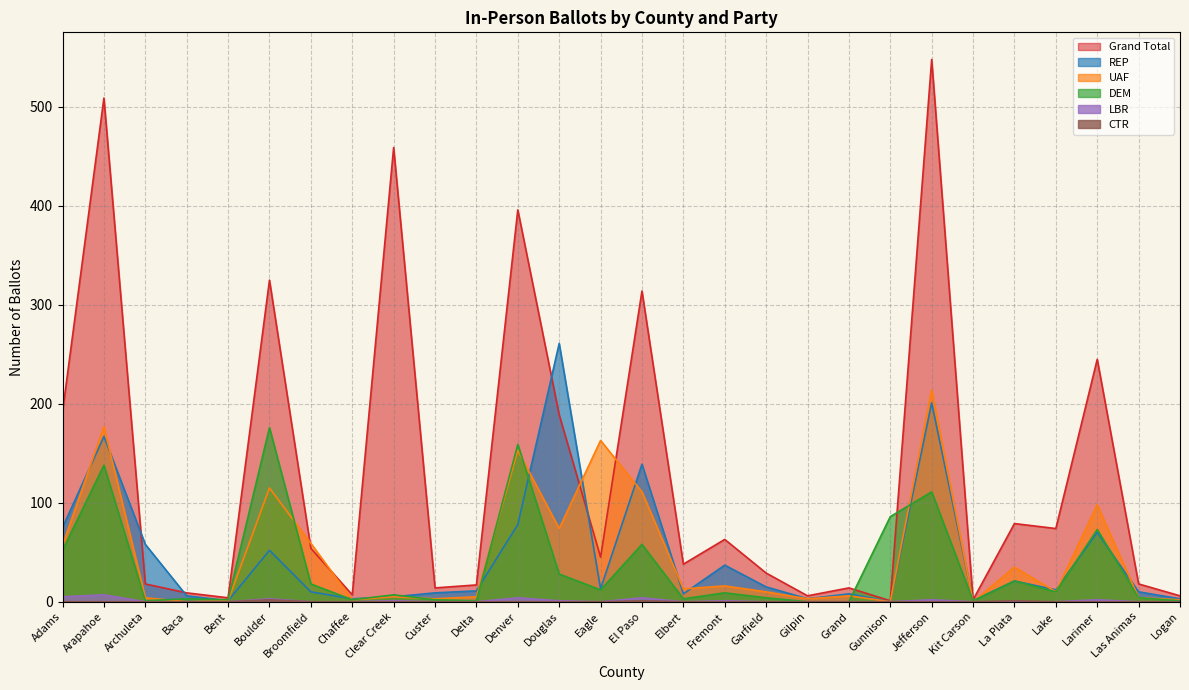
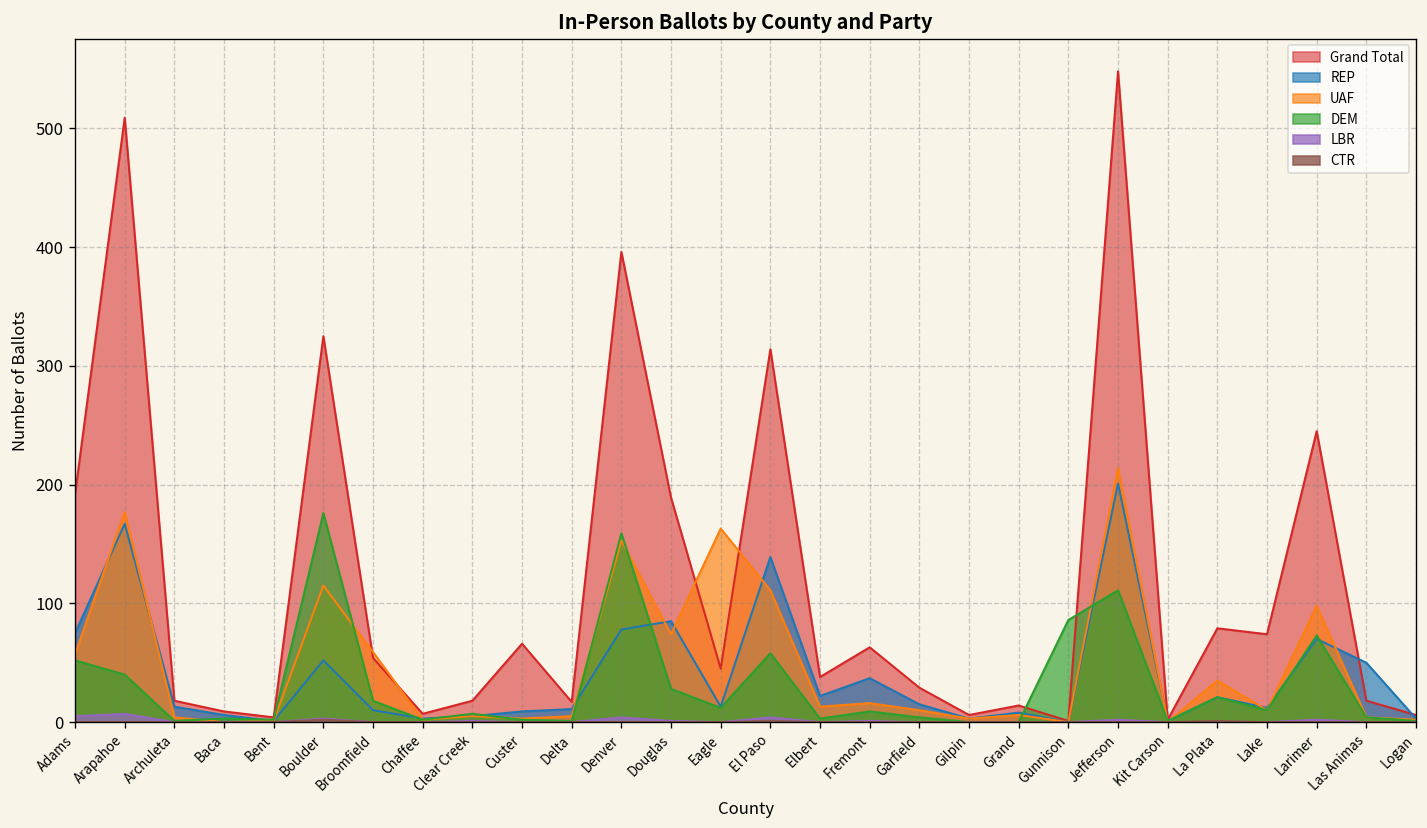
  {
    "Grand Total": {
      "Adams": 190,
      "Arapahoe": 510,
      "Archuleta": 20,
      "Baca": 10,
      "Boulder": 330,
      "Broomfield": 50,
      "Chaffee": 10,
-     "Clear Creek": 460,
-     "Custer": 10,
+     "Clear Creek": 20,
+     "Custer": 70,
      "Delta": 20,
      "Denver": 400,
      "Douglas": 190,
      "Eagle": 50,
      "El Paso": 310,
      "Elbert": 40,
      "Fremont": 60,
      "Garfield": 30,
      "Gilpin": 10,
      "Grand": 10,
      "Jefferson": 550,
      "La Plata": 80,
      "Lake": 70,
      "Larimer": 250,
      "Las Animas": 20,
      "Logan": 10
    },
    "REP": {
      "Adams": 80,
      "Arapahoe": 170,
-     "Archuleta": 60,
+     "Archuleta": 10,
      "Baca": 10,
      "Boulder": 50,
      "Broomfield": 10,
      "Custer": 10,
      "Delta": 10,
      "Denver": 80,
-     "Douglas": 260,
+     "Douglas": 90,
      "El Paso": 140,
-     "Elbert": 10,
+     "Elbert": 20,
      "Fremont": 40,
      "Garfield": 20,
      "Jefferson": 200,
      "Larimer": 70,
-     "Las Animas": 10
+     "Las Animas": 50
    },
    "UAF": {
      "Adams": 60,
      "Arapahoe": 180,
      "Archuleta": 0,
      "Boulder": 120,
      "Broomfield": 60,
      "Delta": 10,
      "Denver": 150,
      "Douglas": 70,
      "Eagle": 160,
      "El Paso": 110,
      "Elbert": 10,
      "Fremont": 20,
      "Garfield": 10,
      "Jefferson": 210,
      "La Plata": 40,
      "Larimer": 100
    },
    "DEM": {
      "Adams": 50,
-     "Arapahoe": 140,
+     "Arapahoe": 40,
      "Baca": 0,
      "Boulder": 180,
      "Broomfield": 20,
      "Denver": 160,
      "Douglas": 30,
      "El Paso": 60,
      "Elbert": 0,
      "Fremont": 10,
      "Garfield": 0,
      "Gunnison": 90,
      "Jefferson": 110,
      "Larimer": 70
    },
    "LBR": {
      "Adams": 10,
      "Arapahoe": 10,
      "Denver": 0,
      "El Paso": 0
    },
    "CTR": {
      "Adams": 0,
      "Arapahoe": 0,
      "Denver": 0,
      "El Paso": 0
    }
  }
